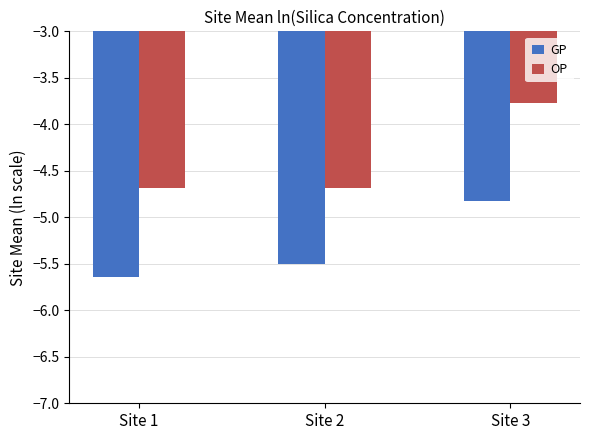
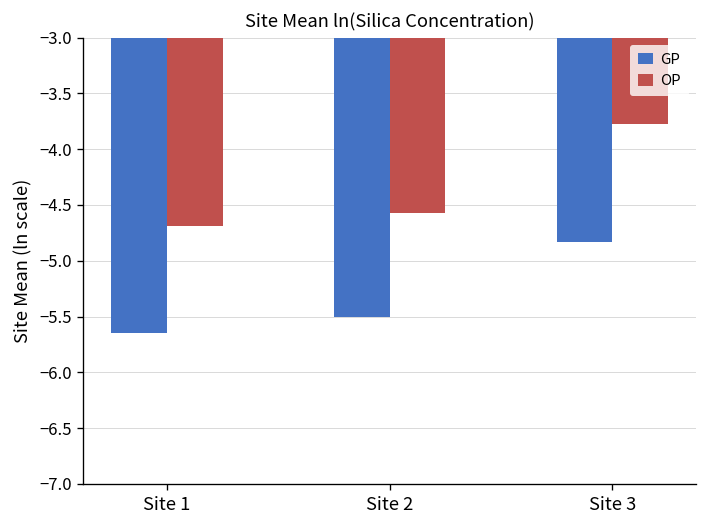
  {
    "GP": {
      "Site 1": -5.6,
      "Site 2": -5.5,
      "Site 3": -4.8
    },
    "OP": {
      "Site 1": -4.7,
-     "Site 2": -4.7,
+     "Site 2": -4.6,
      "Site 3": -3.8
    }
  }
